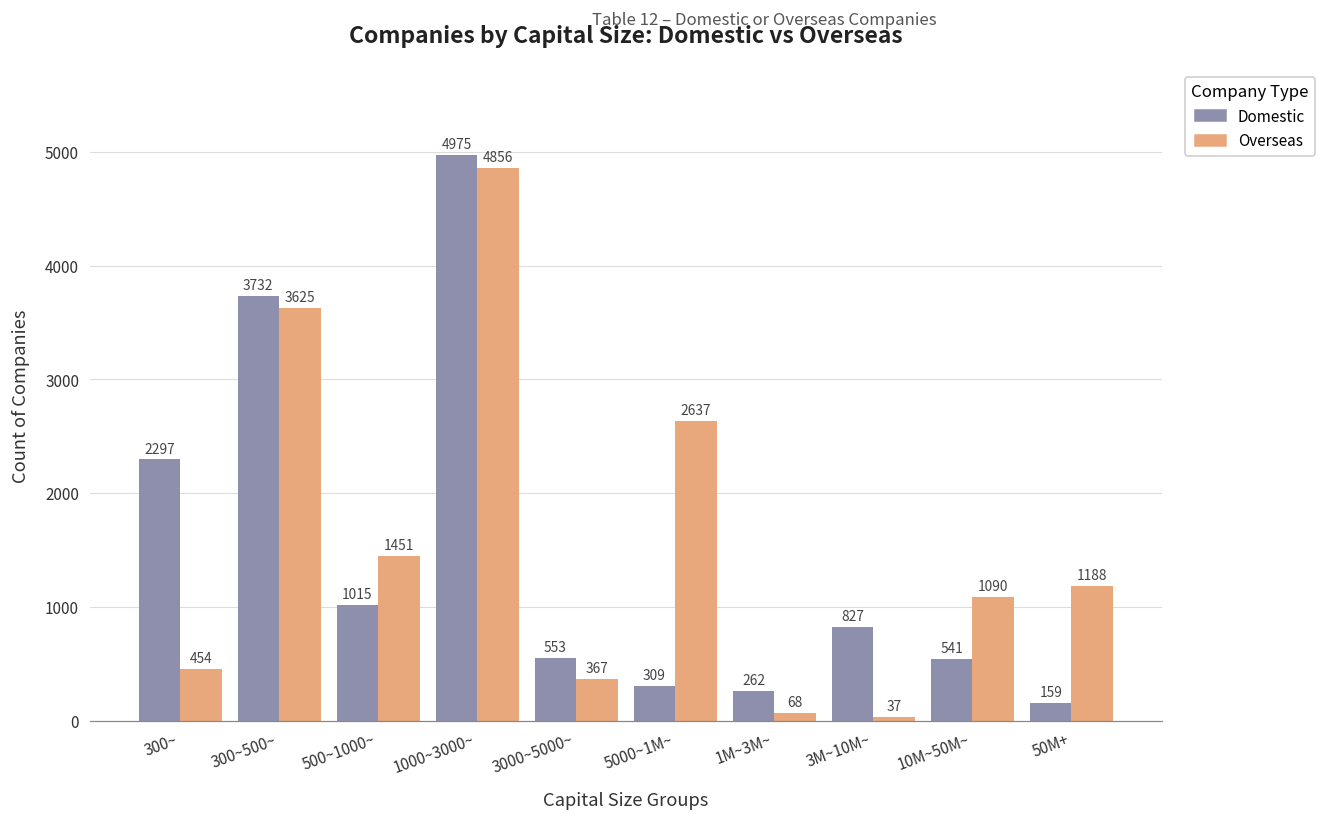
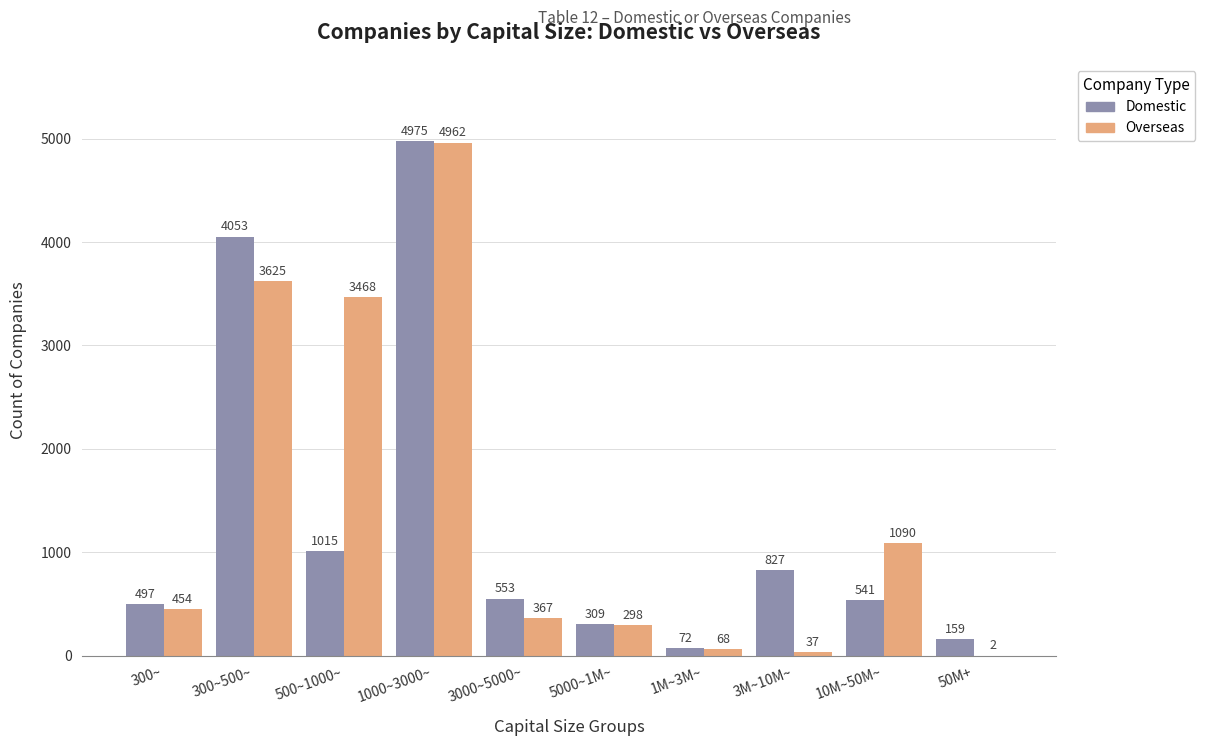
  {
    "Domestic": {
-     "300~": 2297,
-     "300~500~": 3732,
+     "300~": 497,
+     "300~500~": 4053,
      "500~1000~": 1015,
      "1000~3000~": 4975,
      "3000~5000~": 553,
      "5000~1M~": 309,
-     "1M~3M~": 262,
+     "1M~3M~": 72,
      "3M~10M~": 827,
      "10M~50M~": 541,
      "50M+": 159
    },
    "Overseas": {
      "300~": 454,
      "300~500~": 3625,
-     "500~1000~": 1451,
-     "1000~3000~": 4856,
+     "500~1000~": 3468,
+     "1000~3000~": 4962,
      "3000~5000~": 367,
-     "5000~1M~": 2637,
+     "5000~1M~": 298,
      "1M~3M~": 68,
      "3M~10M~": 37,
      "10M~50M~": 1090,
-     "50M+": 1188
+     "50M+": 2
    }
  }
